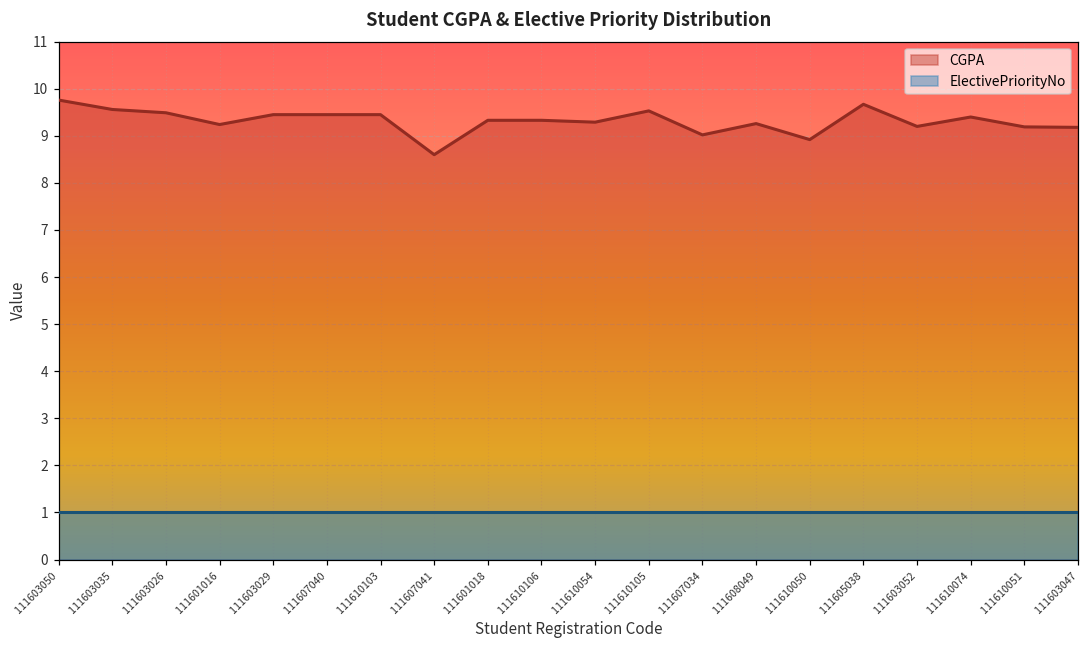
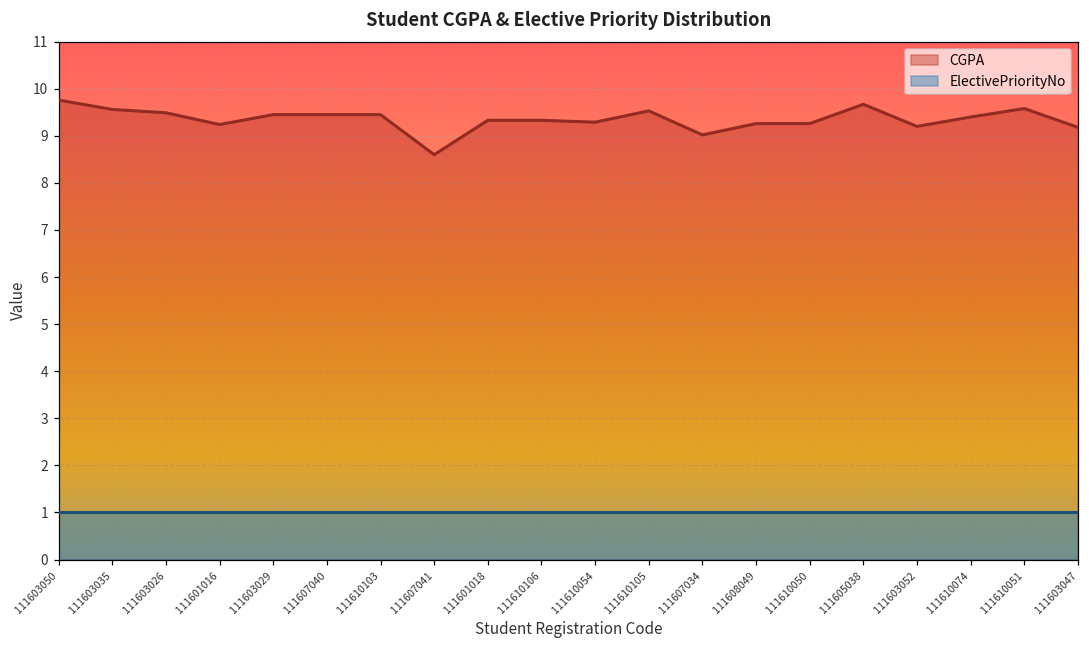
  {
    "CGPA": {
      "111603050": 9.8,
      "111603035": 9.6,
      "111603026": 9.5,
      "111601016": 9.2,
      "111603029": 9.5,
      "111607040": 9.5,
      "111610103": 9.5,
      "111607041": 8.6,
      "111601018": 9.3,
      "111610106": 9.3,
      "111610054": 9.3,
      "111610105": 9.5,
      "111607034": 9.0,
      "111608049": 9.3,
-     "111610050": 8.9,
+     "111610050": 9.3,
      "111605038": 9.7,
      "111603052": 9.2,
      "111610074": 9.4,
-     "111610051": 9.2,
+     "111610051": 9.6,
      "111603047": 9.2
    },
    "ElectivePriorityNo": {
      "111603050": 1.0,
      "111603035": 1.0,
      "111603026": 1.0,
      "111601016": 1.0,
      "111603029": 1.0,
      "111607040": 1.0,
      "111610103": 1.0,
      "111607041": 1.0,
      "111601018": 1.0,
      "111610106": 1.0,
      "111610054": 1.0,
      "111610105": 1.0,
      "111607034": 1.0,
      "111608049": 1.0,
      "111610050": 1.0,
      "111605038": 1.0,
      "111603052": 1.0,
      "111610074": 1.0,
      "111610051": 1.0,
      "111603047": 1.0
    }
  }
